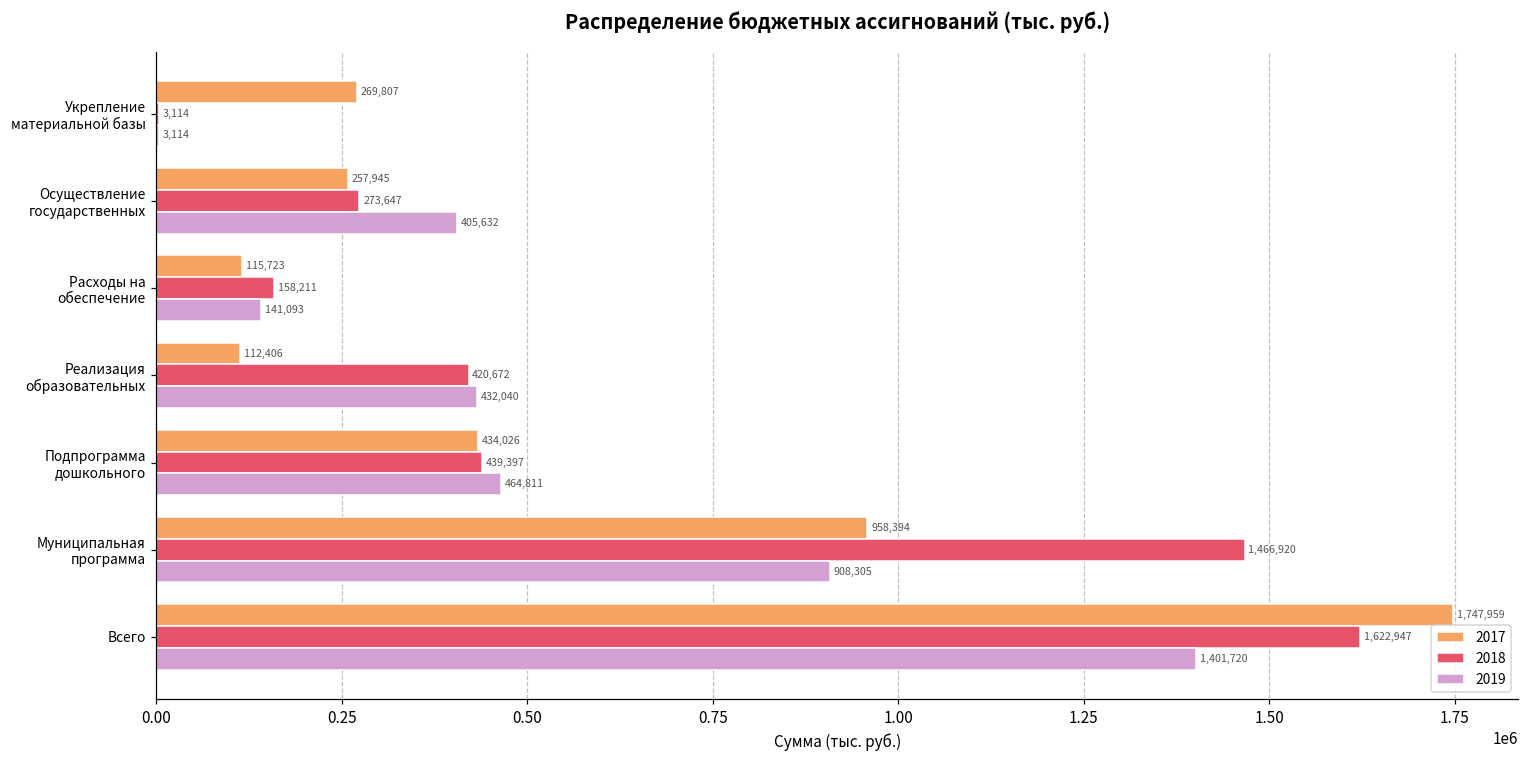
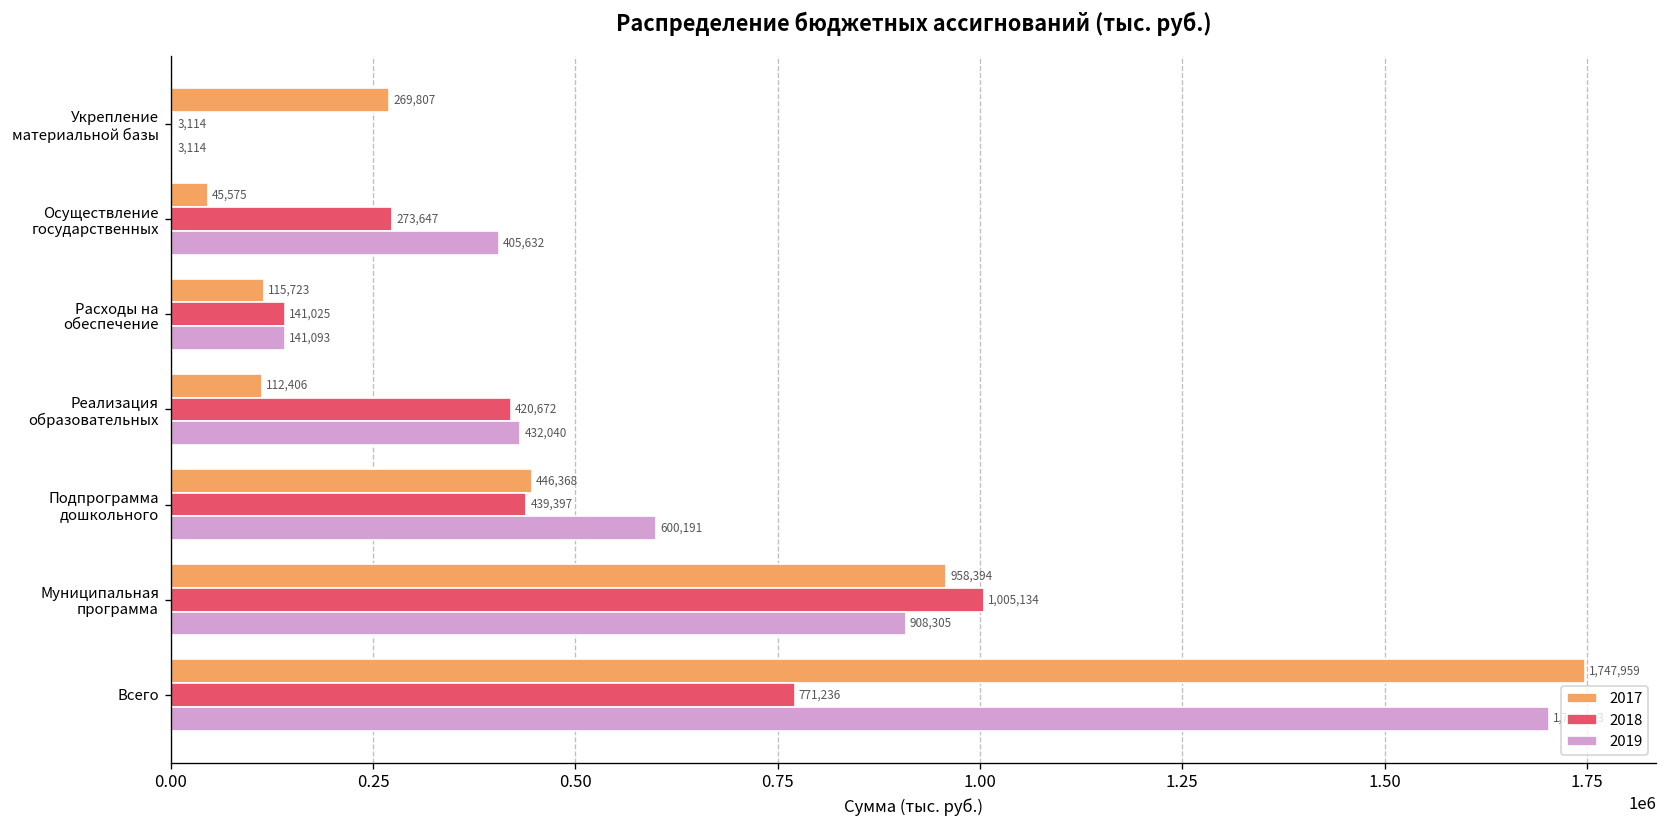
  {
    "2017": {
      "Укрепление материальной базы": "269,807",
-     "Осуществление государственных": "257,945",
+     "Осуществление государственных": "45,575",
      "Расходы на обеспечение": "115,723",
      "Реализация образовательных": "112,406",
-     "Подпрограмма дошкольного": "434,026",
+     "Подпрограмма дошкольного": "446,368",
      "Муниципальная программа": "958,394",
      "Всего": "1,747,959"
    },
    "2018": {
      "Укрепление материальной базы": "3,114",
      "Осуществление государственных": "273,647",
-     "Расходы на обеспечение": "158,211",
+     "Расходы на обеспечение": "141,025",
      "Реализация образовательных": "420,672",
      "Подпрограмма дошкольного": "439,397",
-     "Муниципальная программа": "1,466,920",
-     "Всего": "1,622,947"
+     "Муниципальная программа": "1,005,134",
+     "Всего": "771,236"
    },
    "2019": {
      "Укрепление материальной базы": "3,114",
      "Осуществление государственных": "405,632",
      "Расходы на обеспечение": "141,093",
      "Реализация образовательных": "432,040",
-     "Подпрограмма дошкольного": "464,811",
+     "Подпрограмма дошкольного": "600,191",
      "Муниципальная программа": "908,305",
-     "Всего": "1400000"
+     "Всего": "1700000"
    }
  }
